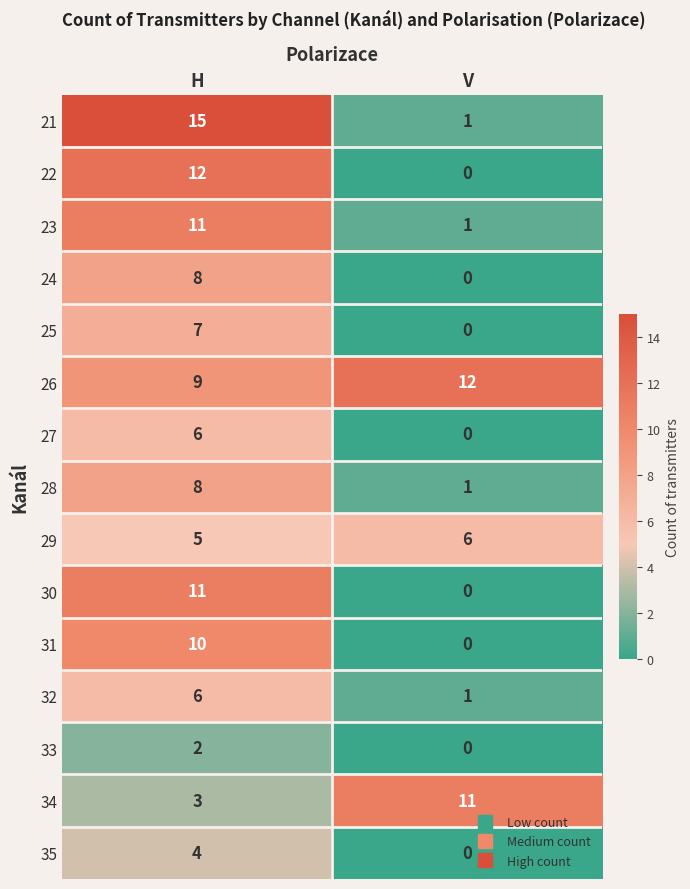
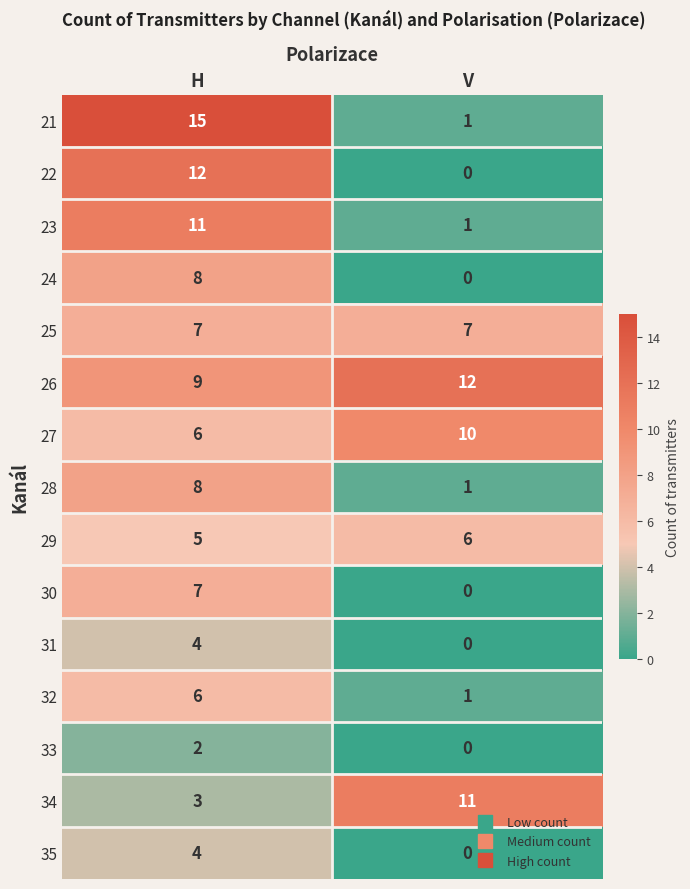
  {
    "21": {
      "H": 15,
      "V": 1
    },
    "22": {
      "H": 12,
      "V": 0
    },
    "23": {
      "H": 11,
      "V": 1
    },
    "24": {
      "H": 8,
      "V": 0
    },
    "25": {
      "H": 7,
-     "V": 0
+     "V": 7
    },
    "26": {
      "H": 9,
      "V": 12
    },
    "27": {
      "H": 6,
-     "V": 0
+     "V": 10
    },
    "28": {
      "H": 8,
      "V": 1
    },
    "29": {
      "H": 5,
      "V": 6
    },
    "30": {
-     "H": 11,
+     "H": 7,
      "V": 0
    },
    "31": {
-     "H": 10,
+     "H": 4,
      "V": 0
    },
    "32": {
      "H": 6,
      "V": 1
    },
    "33": {
      "H": 2,
      "V": 0
    },
    "34": {
      "H": 3,
      "V": 11
    },
    "35": {
      "H": 4,
      "V": 0
    }
  }
